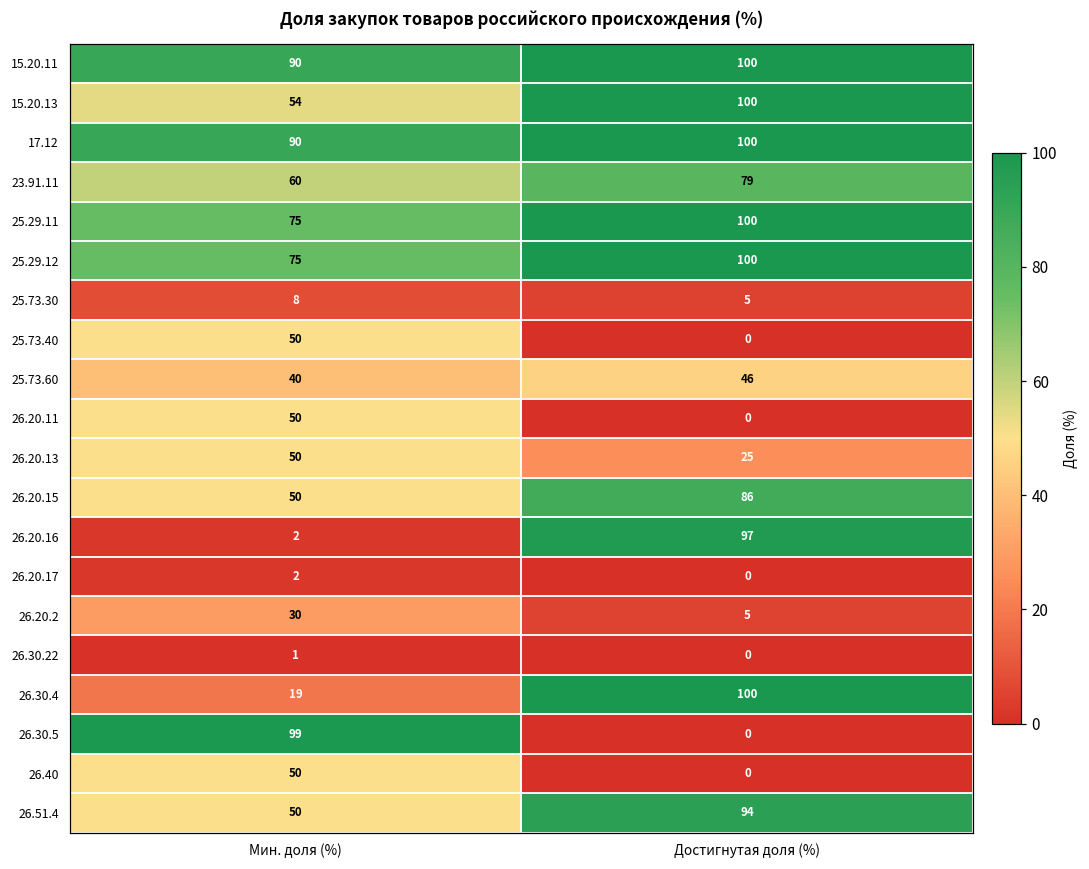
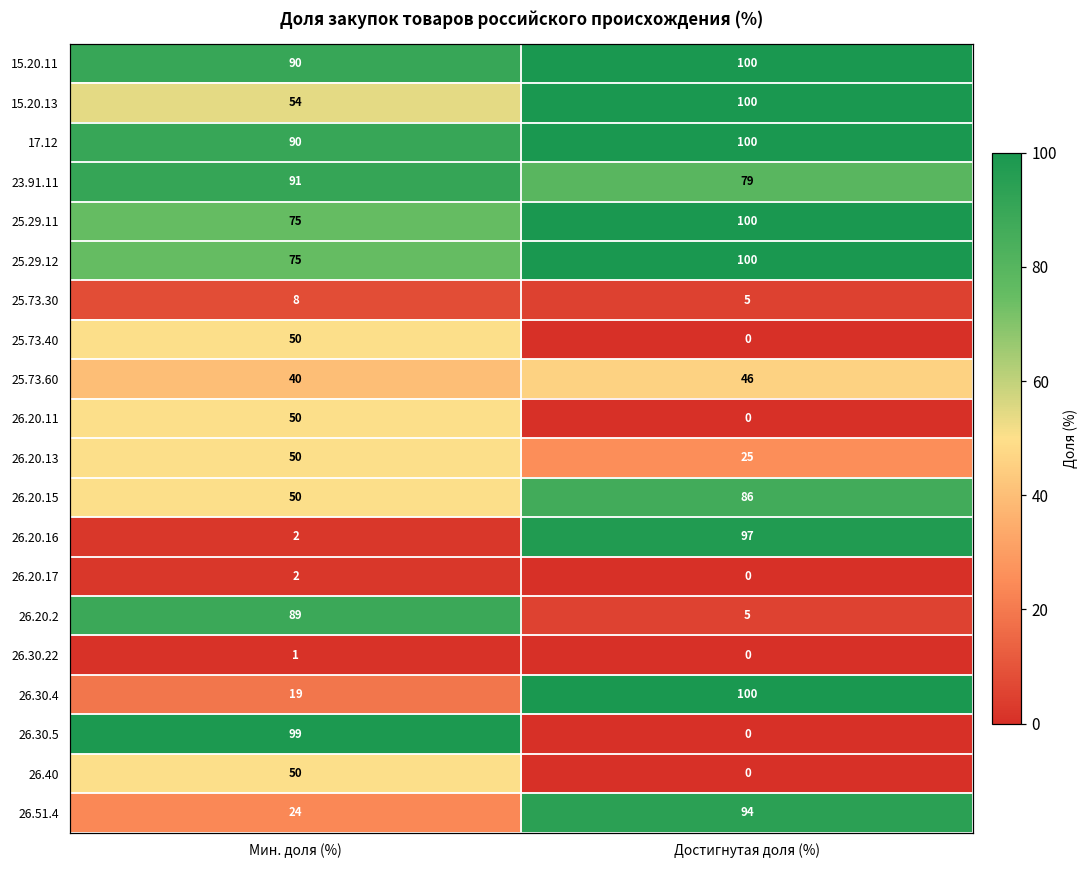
  {
    "15.20.11": {
      "Мин. доля (%)": 90,
      "Достигнутая доля (%)": 100
    },
    "15.20.13": {
      "Мин. доля (%)": 54,
      "Достигнутая доля (%)": 100
    },
    "17.12": {
      "Мин. доля (%)": 90,
      "Достигнутая доля (%)": 100
    },
    "23.91.11": {
-     "Мин. доля (%)": 60,
+     "Мин. доля (%)": 91,
      "Достигнутая доля (%)": 79
    },
    "25.29.11": {
      "Мин. доля (%)": 75,
      "Достигнутая доля (%)": 100
    },
    "25.29.12": {
      "Мин. доля (%)": 75,
      "Достигнутая доля (%)": 100
    },
    "25.73.30": {
      "Мин. доля (%)": 8,
      "Достигнутая доля (%)": 5
    },
    "25.73.40": {
      "Мин. доля (%)": 50,
      "Достигнутая доля (%)": 0
    },
    "25.73.60": {
      "Мин. доля (%)": 40,
      "Достигнутая доля (%)": 46
    },
    "26.20.11": {
      "Мин. доля (%)": 50,
      "Достигнутая доля (%)": 0
    },
    "26.20.13": {
      "Мин. доля (%)": 50,
      "Достигнутая доля (%)": 25
    },
    "26.20.15": {
      "Мин. доля (%)": 50,
      "Достигнутая доля (%)": 86
    },
    "26.20.16": {
      "Мин. доля (%)": 2,
      "Достигнутая доля (%)": 97
    },
    "26.20.17": {
      "Мин. доля (%)": 2,
      "Достигнутая доля (%)": 0
    },
    "26.20.2": {
-     "Мин. доля (%)": 30,
+     "Мин. доля (%)": 89,
      "Достигнутая доля (%)": 5
    },
    "26.30.22": {
      "Мин. доля (%)": 1,
      "Достигнутая доля (%)": 0
    },
    "26.30.4": {
      "Мин. доля (%)": 19,
      "Достигнутая доля (%)": 100
    },
    "26.30.5": {
      "Мин. доля (%)": 99,
      "Достигнутая доля (%)": 0
    },
    "26.40": {
      "Мин. доля (%)": 50,
      "Достигнутая доля (%)": 0
    },
    "26.51.4": {
-     "Мин. доля (%)": 50,
+     "Мин. доля (%)": 24,
      "Достигнутая доля (%)": 94
    }
  }
